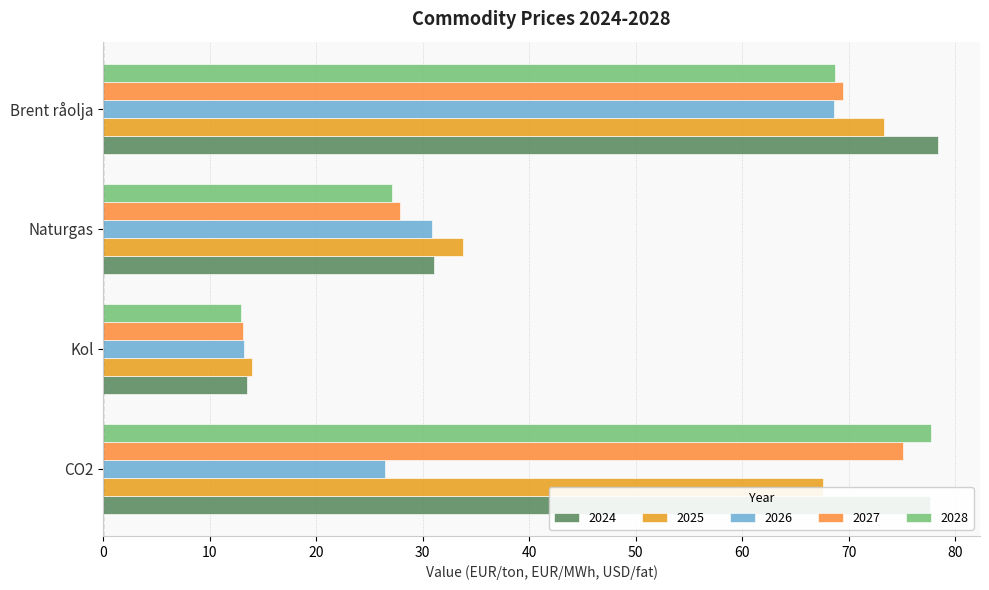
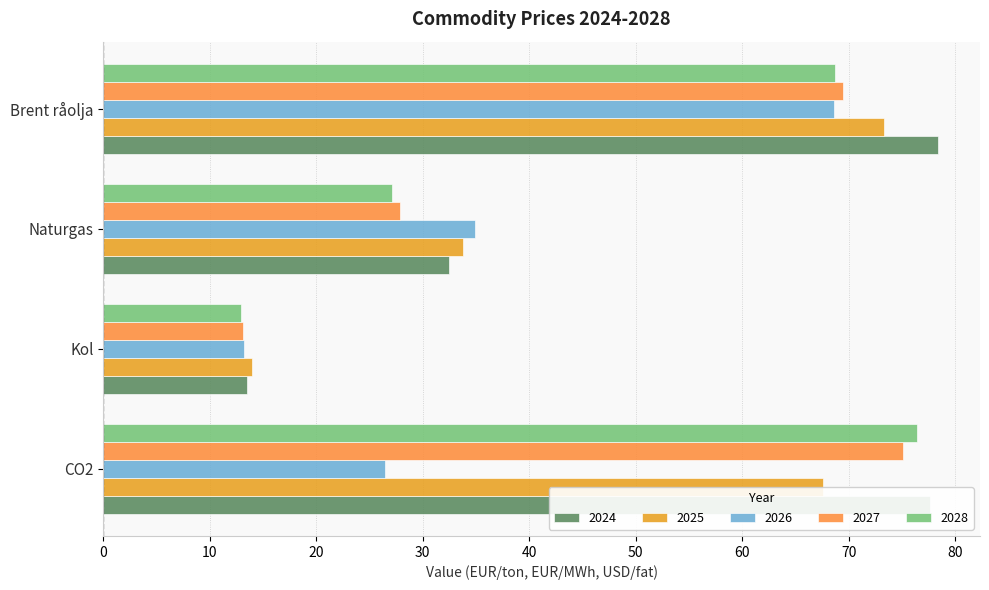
  {
    "2024": {
      "Brent råolja": 78.4,
-     "Naturgas": 31.1,
+     "Naturgas": 32.5,
      "Kol": 13.5
    },
    "2026": {
      "Brent råolja": 68.6,
-     "Naturgas": 30.9,
+     "Naturgas": 34.9,
      "Kol": 13.2,
      "CO2": 26.5
    },
    "2028": {
      "Brent råolja": 68.7,
      "Naturgas": 27.1,
      "Kol": 12.9,
-     "CO2": 77.7
+     "CO2": 76.4
    }
  }
